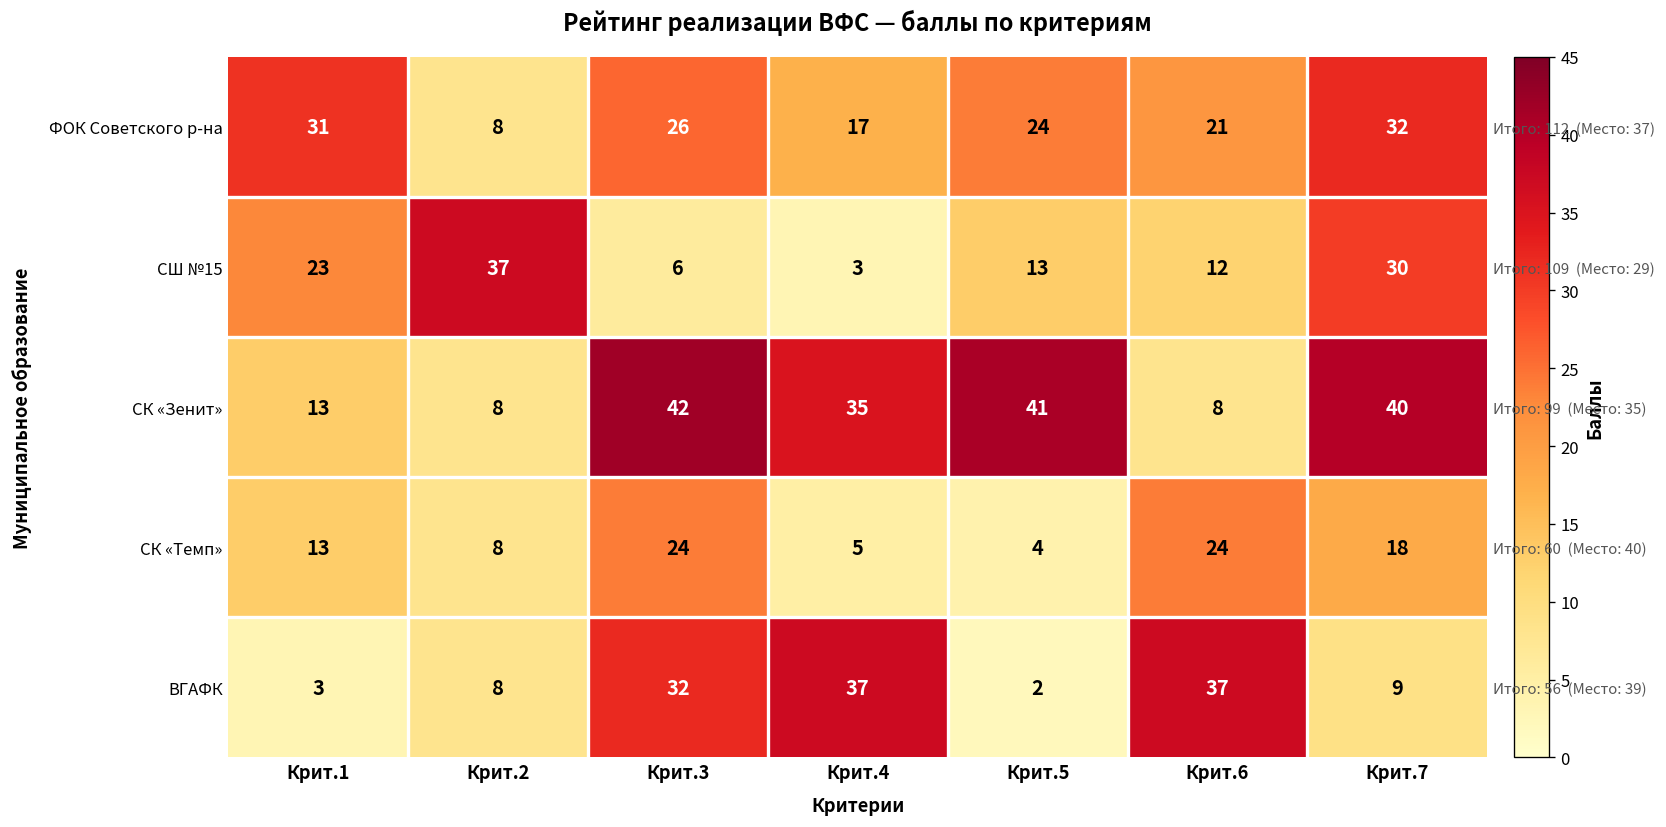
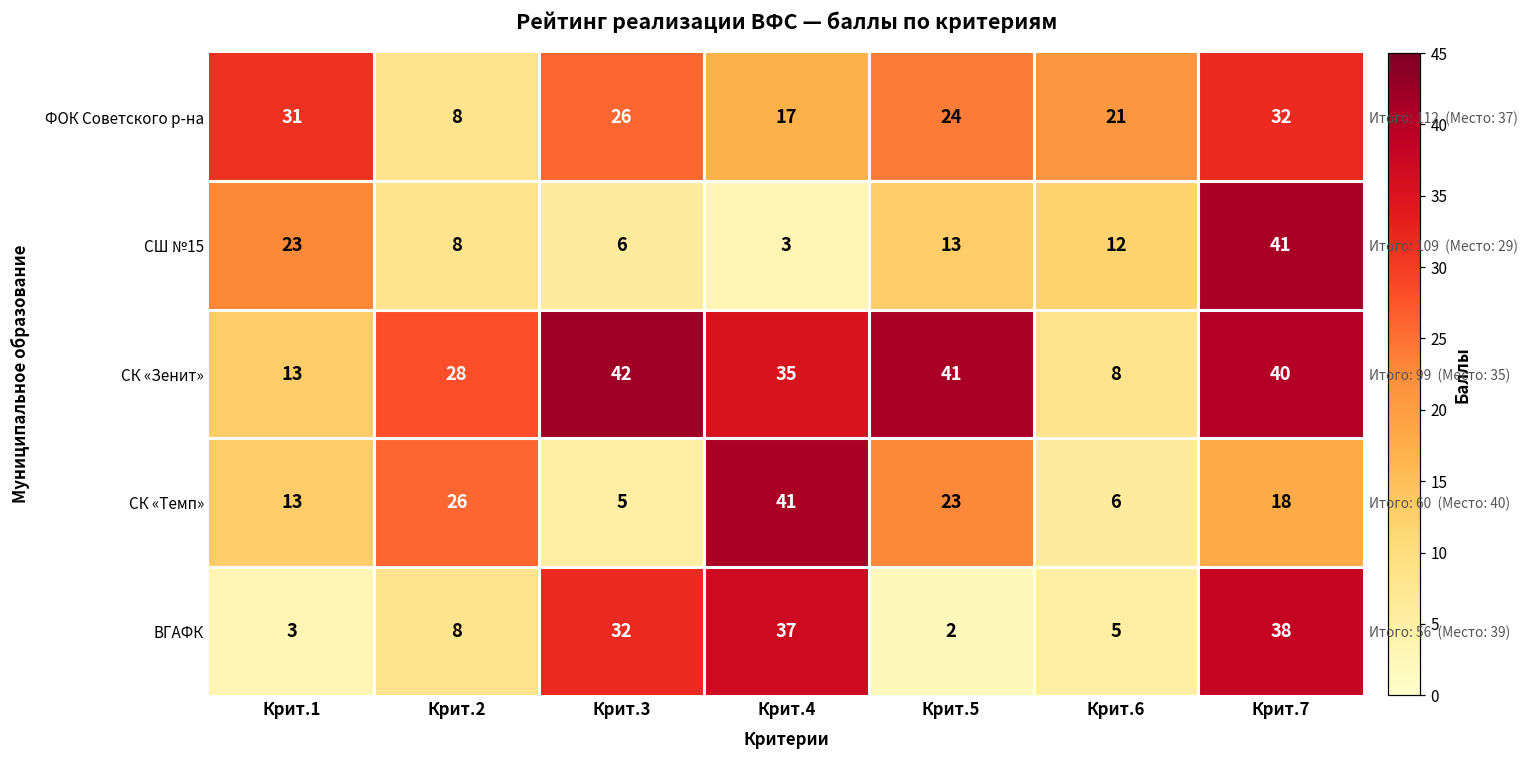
  {
    "ФОК Советского р-на": {
      "Крит.1": 31,
      "Крит.2": 8,
      "Крит.3": 26,
      "Крит.4": 17,
      "Крит.5": 24,
      "Крит.6": 21,
      "Крит.7": 32
    },
    "СШ №15": {
      "Крит.1": 23,
-     "Крит.2": 37,
+     "Крит.2": 8,
      "Крит.3": 6,
      "Крит.4": 3,
      "Крит.5": 13,
      "Крит.6": 12,
-     "Крит.7": 30
+     "Крит.7": 41
    },
    "СК «Зенит»": {
      "Крит.1": 13,
-     "Крит.2": 8,
+     "Крит.2": 28,
      "Крит.3": 42,
      "Крит.4": 35,
      "Крит.5": 41,
      "Крит.6": 8,
      "Крит.7": 40
    },
    "СК «Темп»": {
      "Крит.1": 13,
-     "Крит.2": 8,
-     "Крит.3": 24,
-     "Крит.4": 5,
-     "Крит.5": 4,
-     "Крит.6": 24,
+     "Крит.2": 26,
+     "Крит.3": 5,
+     "Крит.4": 41,
+     "Крит.5": 23,
+     "Крит.6": 6,
      "Крит.7": 18
    },
    "ВГАФК": {
      "Крит.1": 3,
      "Крит.2": 8,
      "Крит.3": 32,
      "Крит.4": 37,
      "Крит.5": 2,
-     "Крит.6": 37,
-     "Крит.7": 9
+     "Крит.6": 5,
+     "Крит.7": 38
    }
  }
